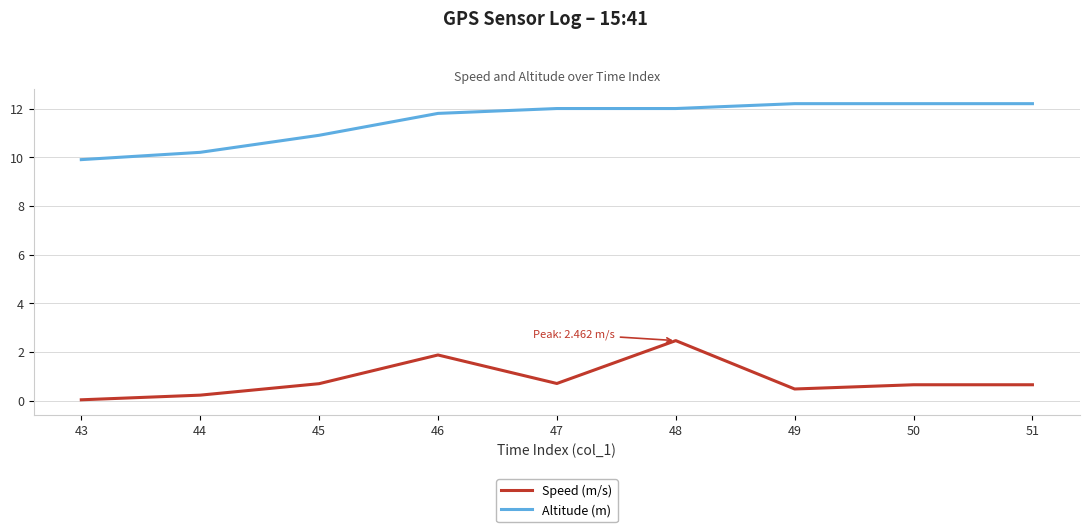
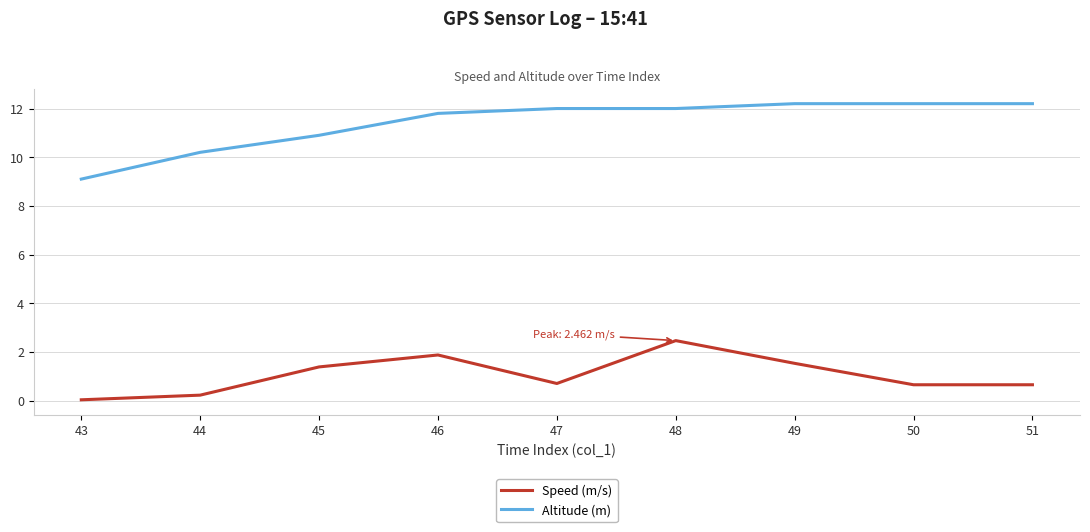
  {
    "Speed (m/s)": {
      "43": 0.0,
      "44": 0.2,
-     "45": 0.7,
+     "45": 1.4,
      "46": 1.9,
      "47": 0.7,
-     "49": 0.5,
+     "49": 1.5,
      "50": 0.6,
      "51": 0.6
    },
    "Altitude (m)": {
-     "43": 9.9,
+     "43": 9.1,
      "44": 10.2,
      "45": 10.9,
      "46": 11.8,
      "47": 12.0,
      "48": 12.0,
      "49": 12.2,
      "50": 12.2,
      "51": 12.2
    }
  }
